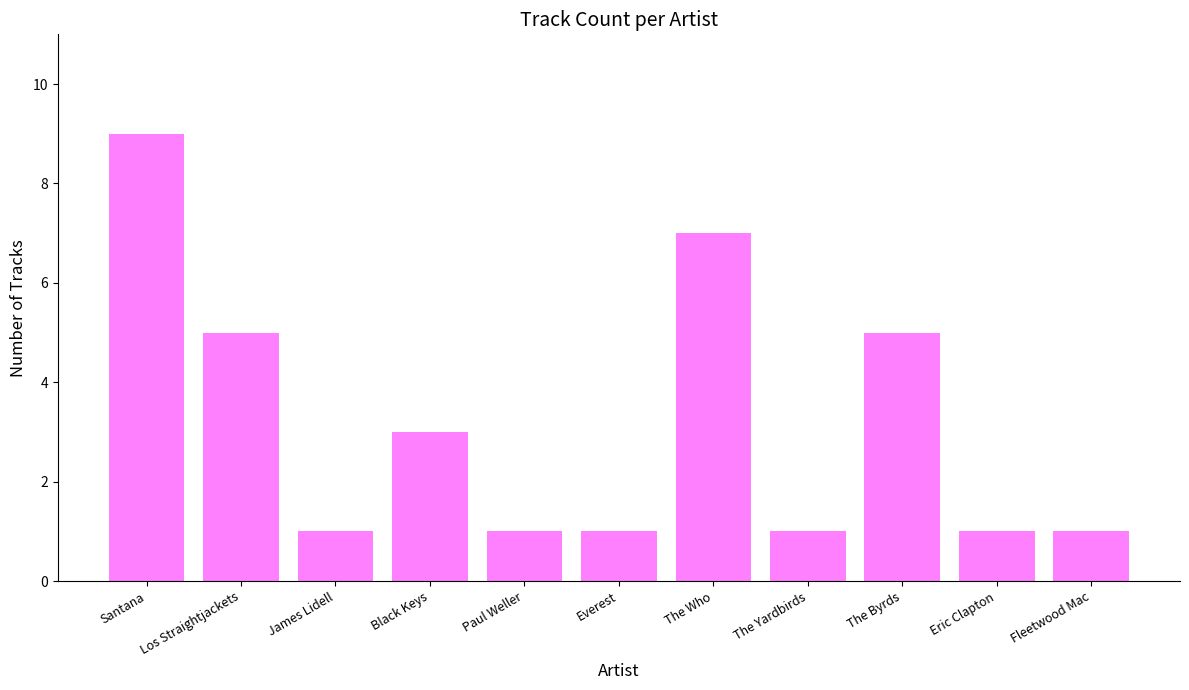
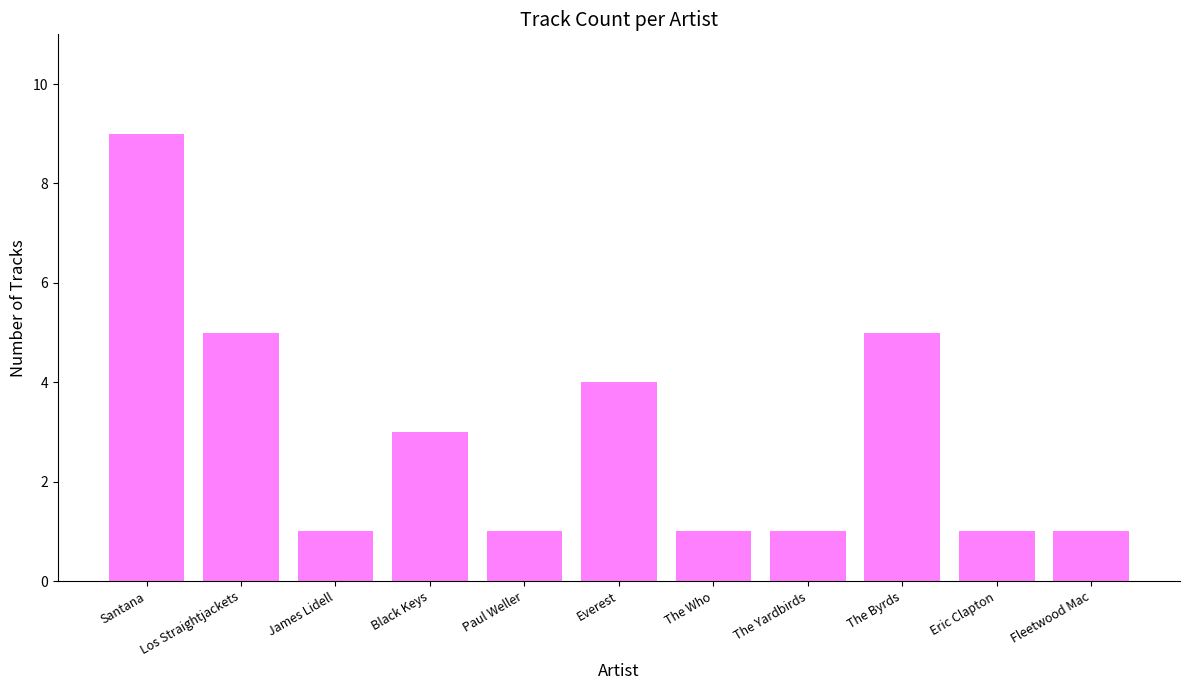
  {
    "Santana": 9,
    "Los Straightjackets": 5,
    "James Lidell": 1,
    "Black Keys": 3,
    "Paul Weller": 1,
-   "Everest": 1,
-   "The Who": 7,
+   "Everest": 4,
+   "The Who": 1,
    "The Yardbirds": 1,
    "The Byrds": 5,
    "Eric Clapton": 1,
    "Fleetwood Mac": 1
  }
